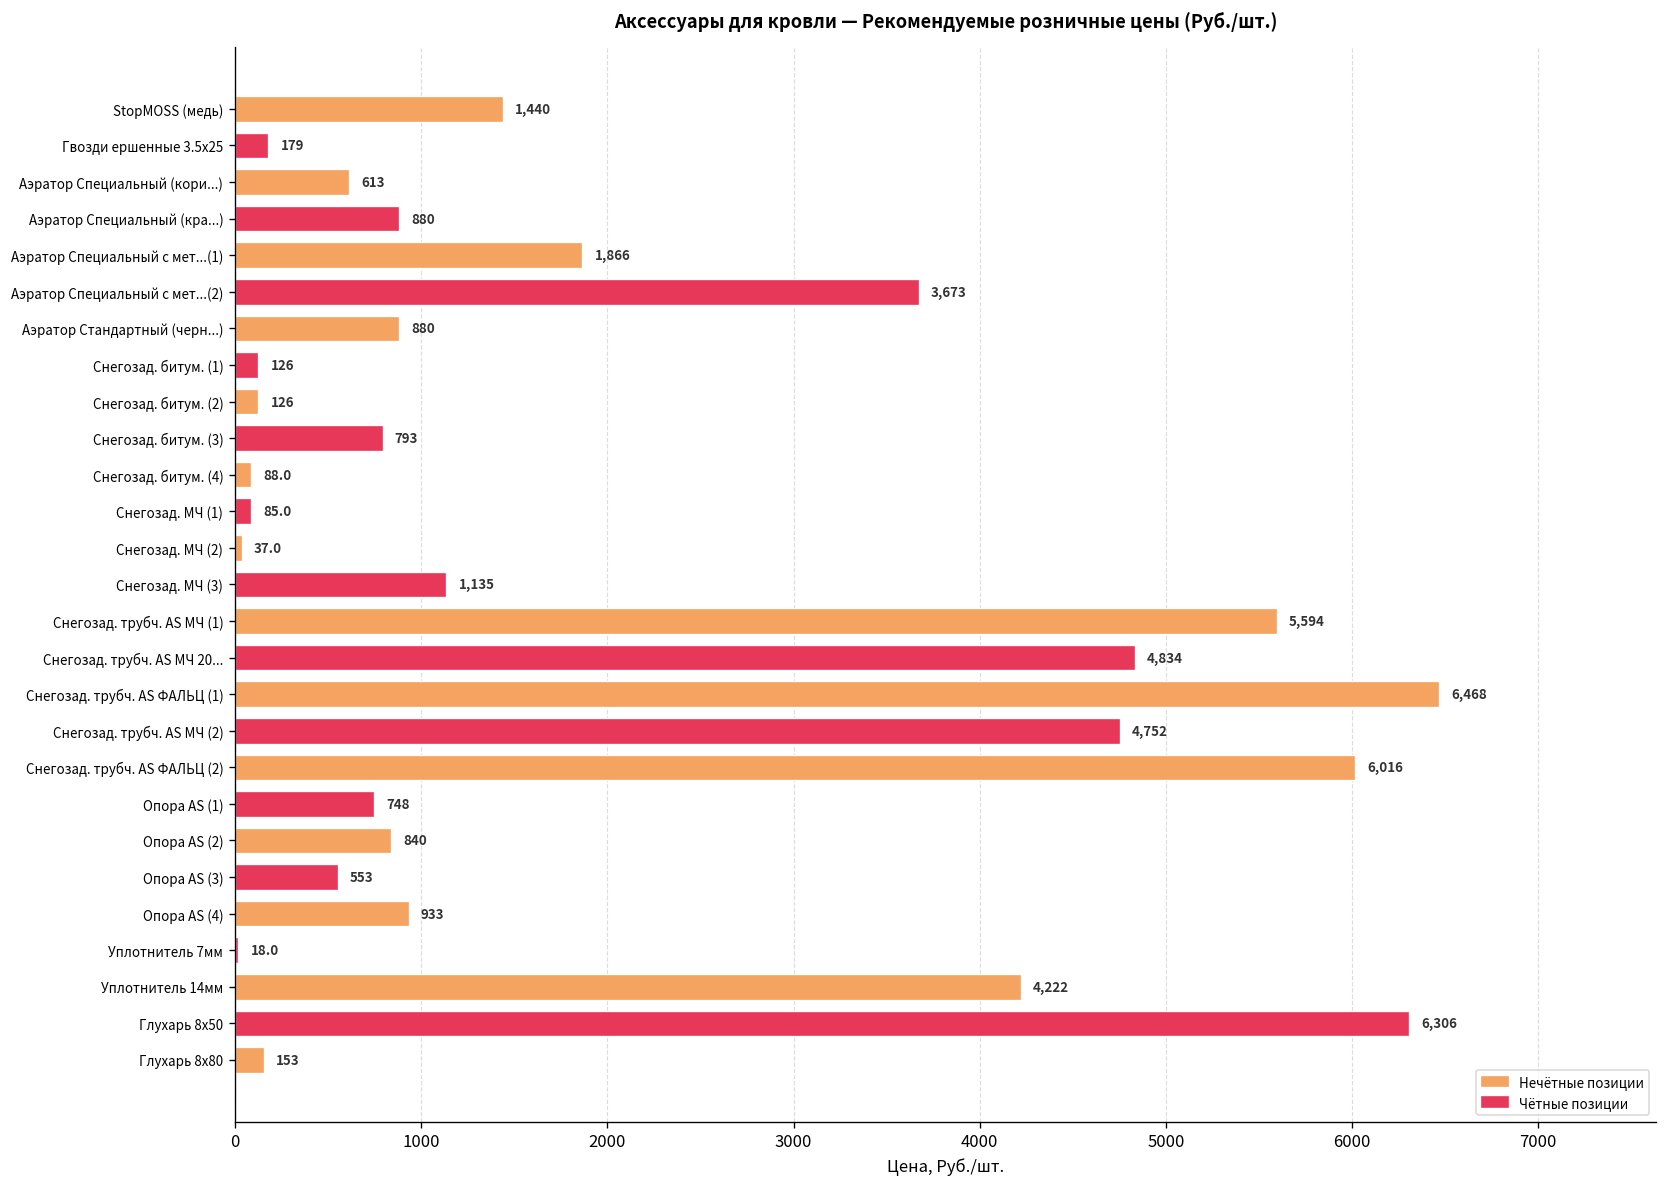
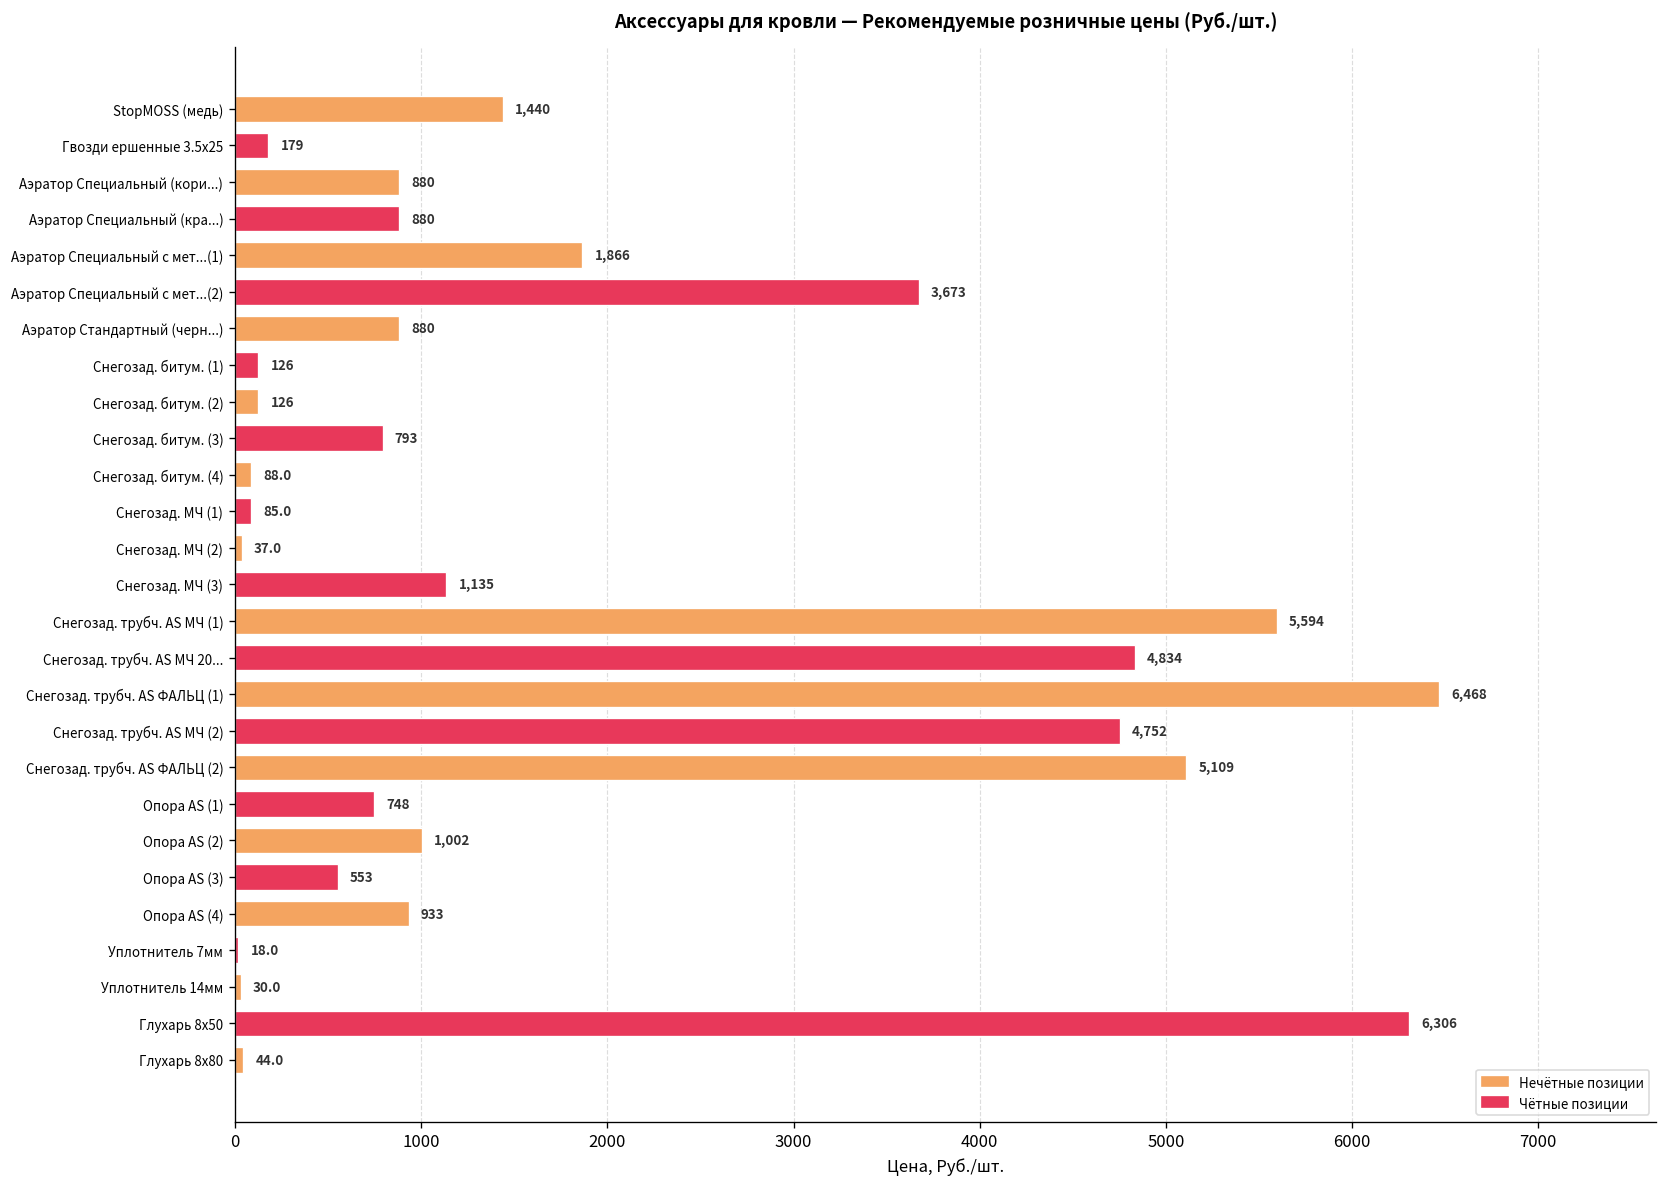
  {
    "StopMOSS (медь)": "1,440",
    "Гвозди ершенные 3.5х25": "179",
-   "Аэратор Специальный (кори...)": "613",
+   "Аэратор Специальный (кори...)": "880",
    "Аэратор Специальный (кра...)": "880",
    "Аэратор Специальный с мет...(1)": "1,866",
    "Аэратор Специальный с мет...(2)": "3,673",
    "Аэратор Стандартный (черн...)": "880",
    "Снегозад. битум. (1)": "126",
    "Снегозад. битум. (2)": "126",
    "Снегозад. битум. (3)": "793",
    "Снегозад. битум. (4)": "88.0",
    "Снегозад. МЧ (1)": "85.0",
    "Снегозад. МЧ (2)": "37.0",
    "Снегозад. МЧ (3)": "1,135",
    "Снегозад. трубч. AS МЧ (1)": "5,594",
    "Снегозад. трубч. AS МЧ 20...": "4,834",
    "Снегозад. трубч. AS ФАЛЬЦ (1)": "6,468",
    "Снегозад. трубч. AS МЧ (2)": "4,752",
-   "Снегозад. трубч. AS ФАЛЬЦ (2)": "6,016",
+   "Снегозад. трубч. AS ФАЛЬЦ (2)": "5,109",
    "Опора AS (1)": "748",
-   "Опора AS (2)": "840",
+   "Опора AS (2)": "1,002",
    "Опора AS (3)": "553",
    "Опора AS (4)": "933",
    "Уплотнитель 7мм": "18.0",
-   "Уплотнитель 14мм": "4,222",
+   "Уплотнитель 14мм": "30.0",
    "Глухарь 8х50": "6,306",
-   "Глухарь 8х80": "153"
+   "Глухарь 8х80": "44.0"
  }
